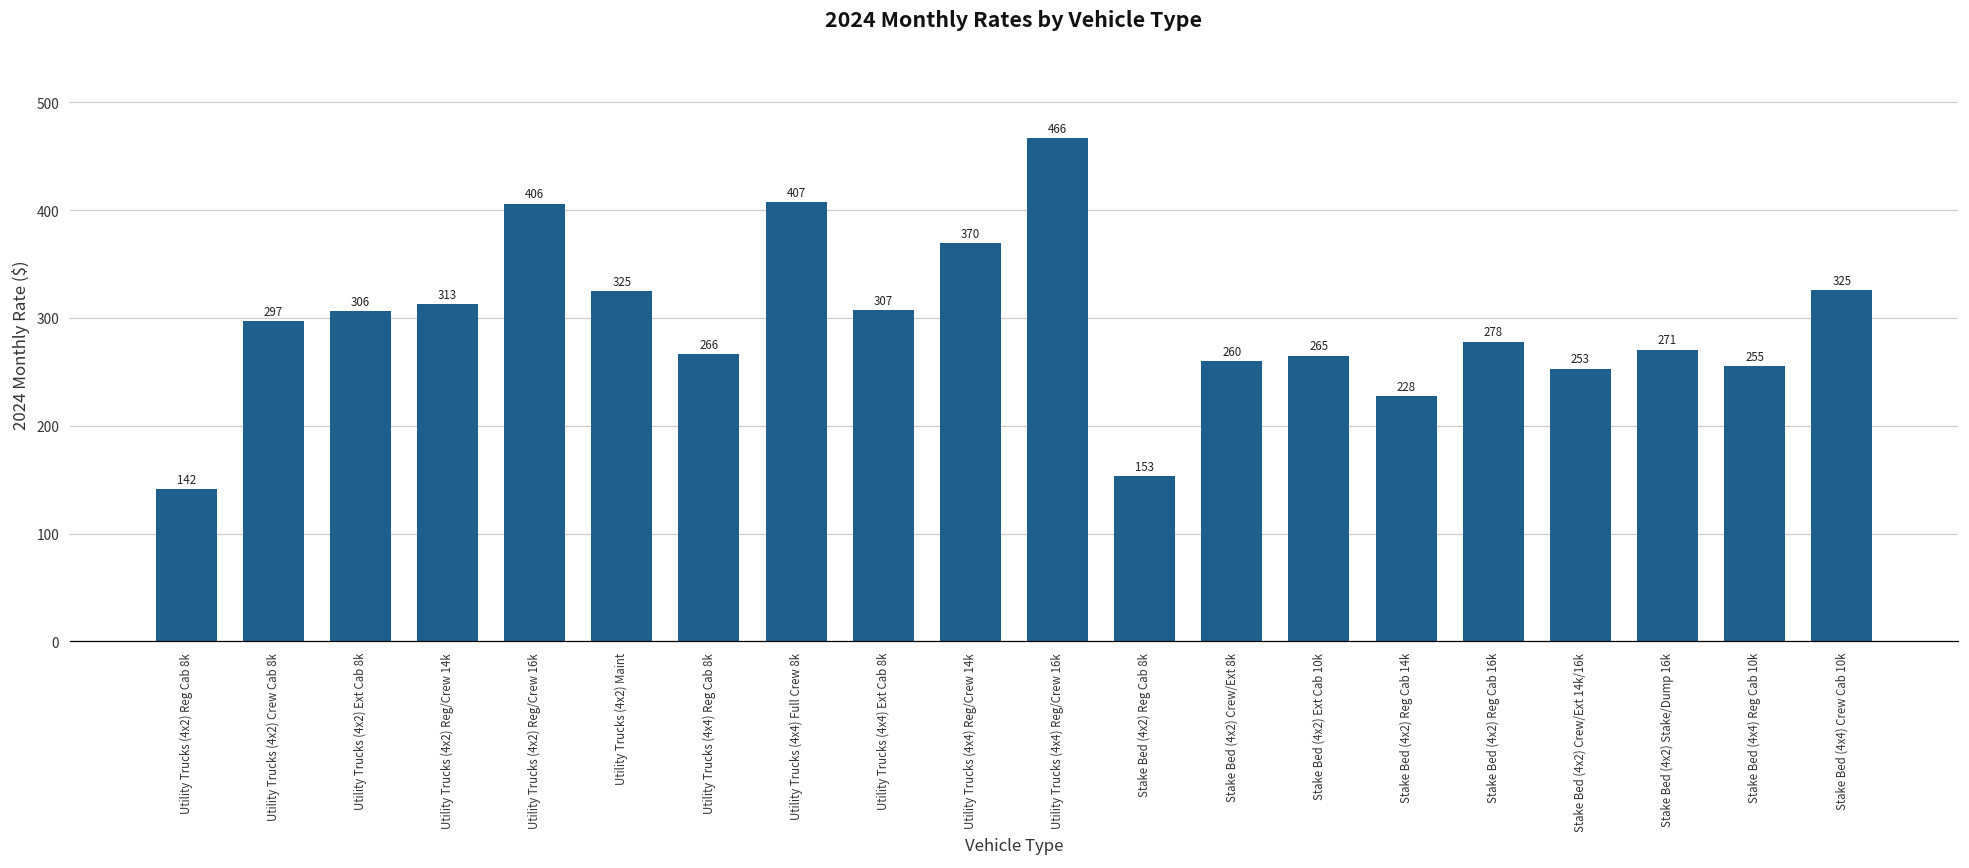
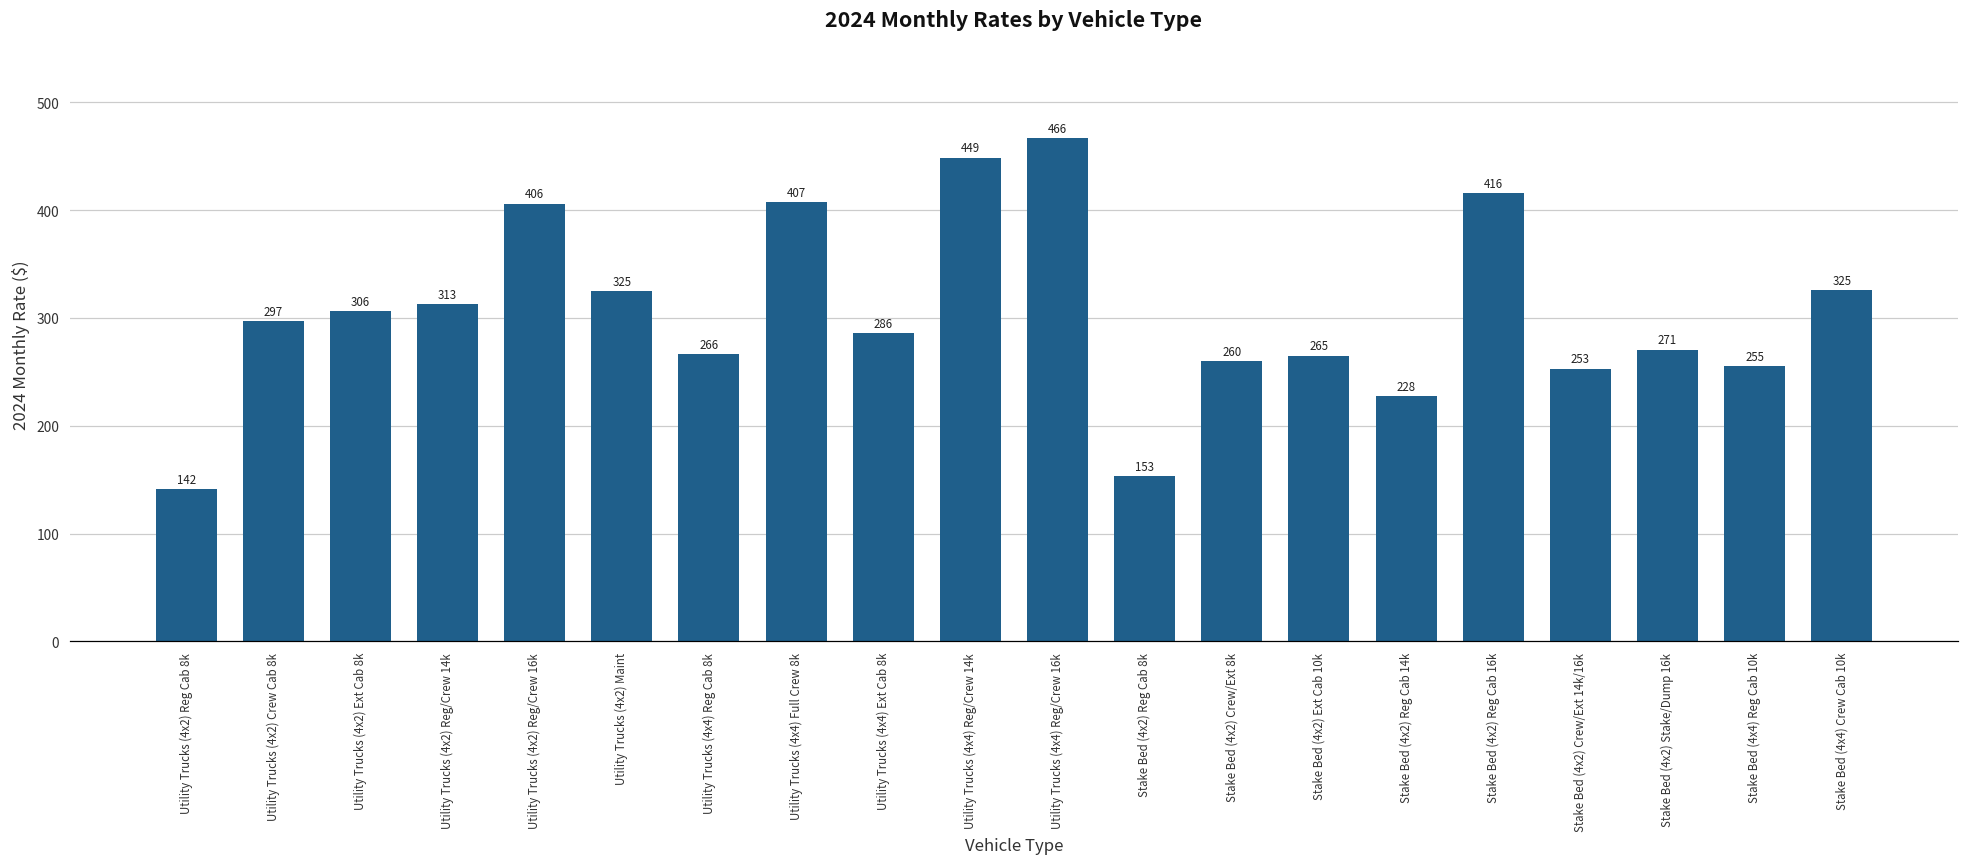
  {
    "Utility Trucks (4x2) Reg Cab 8k": 142,
    "Utility Trucks (4x2) Crew Cab 8k": 297,
    "Utility Trucks (4x2) Ext Cab 8k": 306,
    "Utility Trucks (4x2) Reg/Crew 14k": 313,
    "Utility Trucks (4x2) Reg/Crew 16k": 406,
    "Utility Trucks (4x2) Maint": 325,
    "Utility Trucks (4x4) Reg Cab 8k": 266,
    "Utility Trucks (4x4) Full Crew 8k": 407,
-   "Utility Trucks (4x4) Ext Cab 8k": 307,
-   "Utility Trucks (4x4) Reg/Crew 14k": 370,
+   "Utility Trucks (4x4) Ext Cab 8k": 286,
+   "Utility Trucks (4x4) Reg/Crew 14k": 449,
    "Utility Trucks (4x4) Reg/Crew 16k": 466,
    "Stake Bed (4x2) Reg Cab 8k": 153,
    "Stake Bed (4x2) Crew/Ext 8k": 260,
    "Stake Bed (4x2) Ext Cab 10k": 265,
    "Stake Bed (4x2) Reg Cab 14k": 228,
-   "Stake Bed (4x2) Reg Cab 16k": 278,
+   "Stake Bed (4x2) Reg Cab 16k": 416,
    "Stake Bed (4x2) Crew/Ext 14k/16k": 253,
    "Stake Bed (4x2) Stake/Dump 16k": 271,
    "Stake Bed (4x4) Reg Cab 10k": 255,
    "Stake Bed (4x4) Crew Cab 10k": 325
  }
